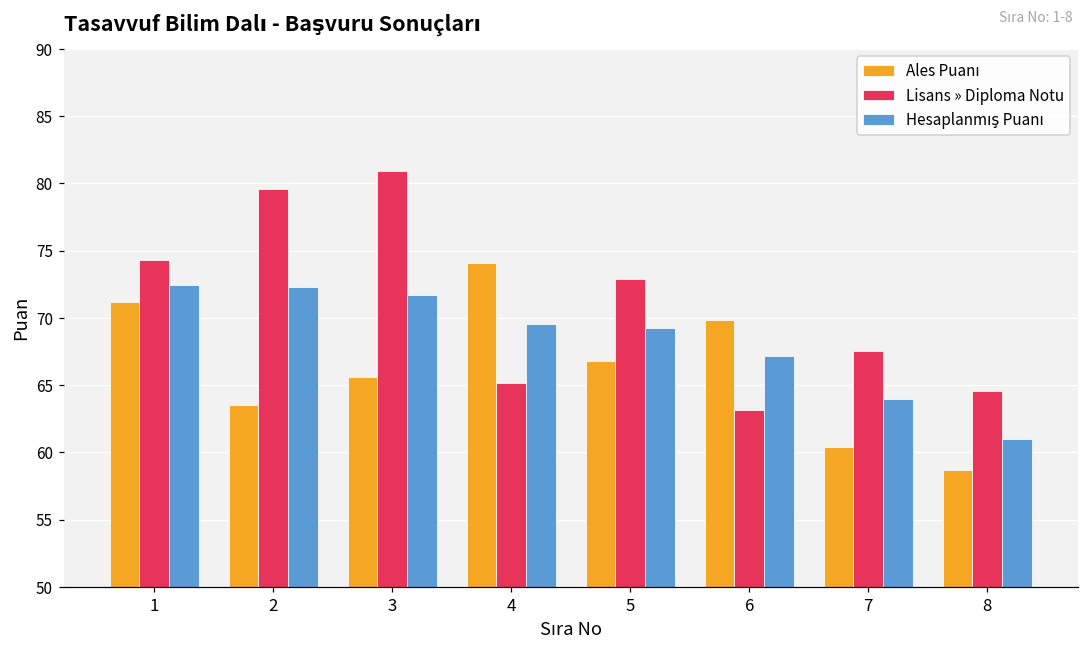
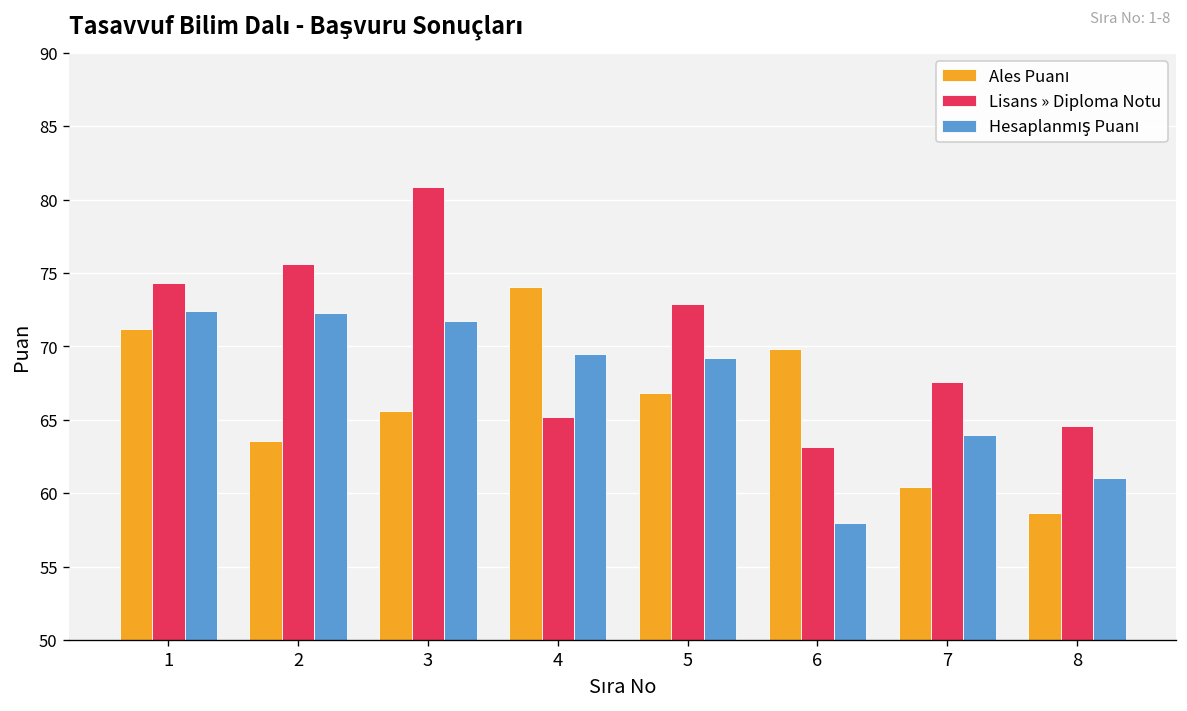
  {
    "Ales Puanı": {
      "1": 71.2,
      "2": 63.5,
      "3": 65.6,
      "4": 74.1,
      "5": 66.8,
      "6": 69.8,
      "7": 60.4,
      "8": 58.7
    },
    "Lisans » Diploma Notu": {
      "1": 74.3,
-     "2": 79.6,
+     "2": 75.6,
      "3": 80.9,
      "4": 65.2,
      "5": 72.9,
      "6": 63.1,
      "7": 67.6,
      "8": 64.6
    },
    "Hesaplanmış Puanı": {
      "1": 72.4,
      "2": 72.3,
      "3": 71.7,
      "4": 69.5,
      "5": 69.2,
-     "6": 67.1,
+     "6": 58.0,
      "7": 64.0,
      "8": 61.0
    }
  }
